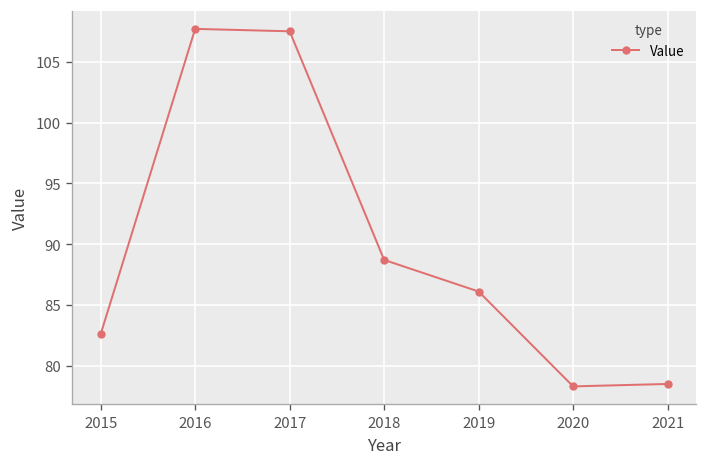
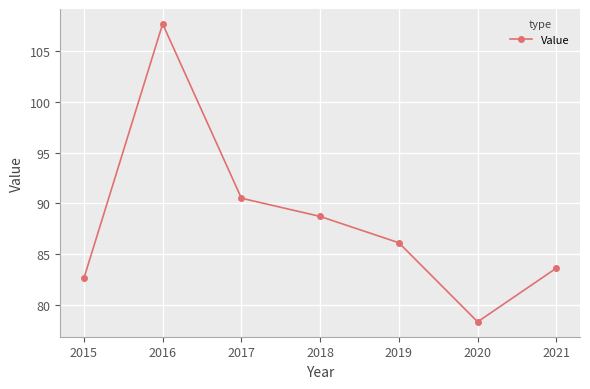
  {
    "2015": 82.6,
    "2016": 107.7,
-   "2017": 107.5,
+   "2017": 90.5,
    "2018": 88.7,
    "2019": 86.1,
    "2020": 78.3,
-   "2021": 78.5
+   "2021": 83.6
  }
